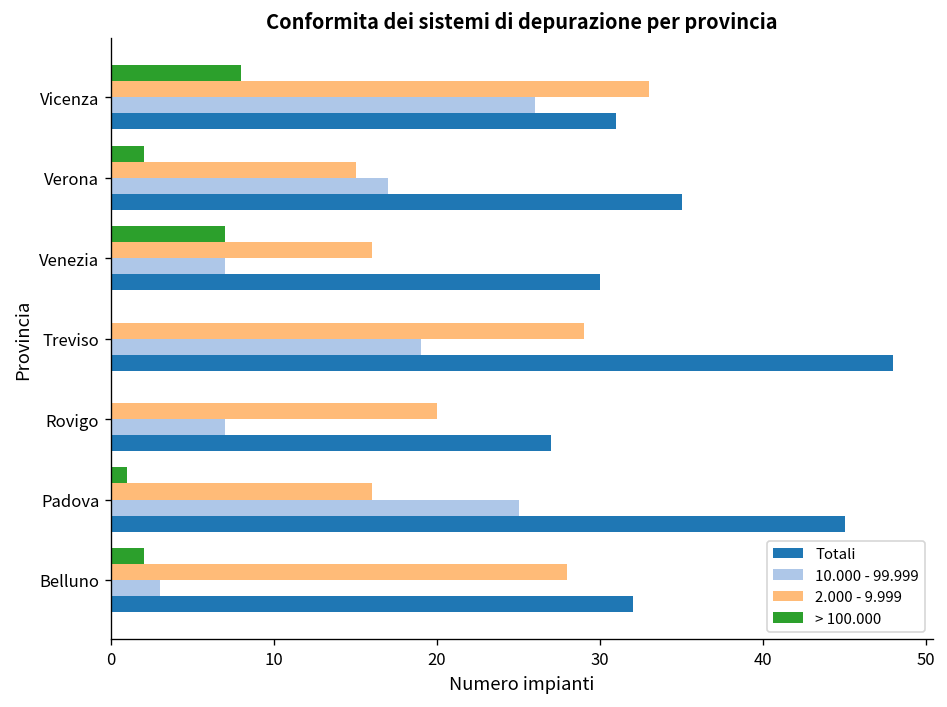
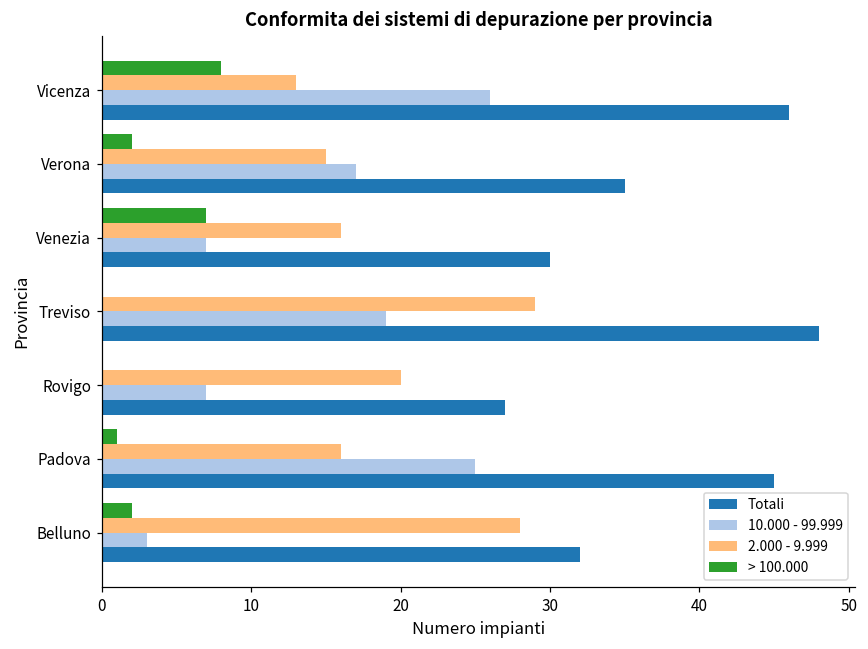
  {
    "Totali": {
-     "Vicenza": 31,
+     "Vicenza": 46,
      "Verona": 35,
      "Venezia": 30,
      "Treviso": 48,
      "Rovigo": 27,
      "Padova": 45,
      "Belluno": 32
    },
    "10.000 - 99.999": {
      "Vicenza": 26,
      "Verona": 17,
      "Venezia": 7,
      "Treviso": 19,
      "Rovigo": 7,
      "Padova": 25,
      "Belluno": 3
    },
    "2.000 - 9.999": {
-     "Vicenza": 33,
+     "Vicenza": 13,
      "Verona": 15,
      "Venezia": 16,
      "Treviso": 29,
      "Rovigo": 20,
      "Padova": 16,
      "Belluno": 28
    },
    "> 100.000": {
      "Vicenza": 8,
      "Verona": 2,
      "Venezia": 7,
      "Treviso": 0,
      "Rovigo": 0,
      "Padova": 1,
      "Belluno": 2
    }
  }
